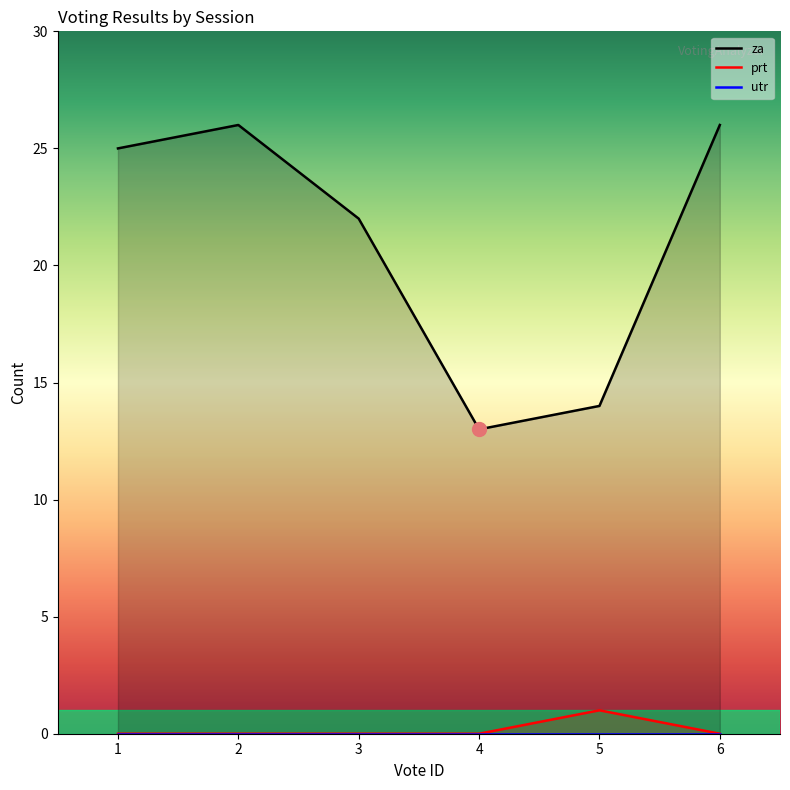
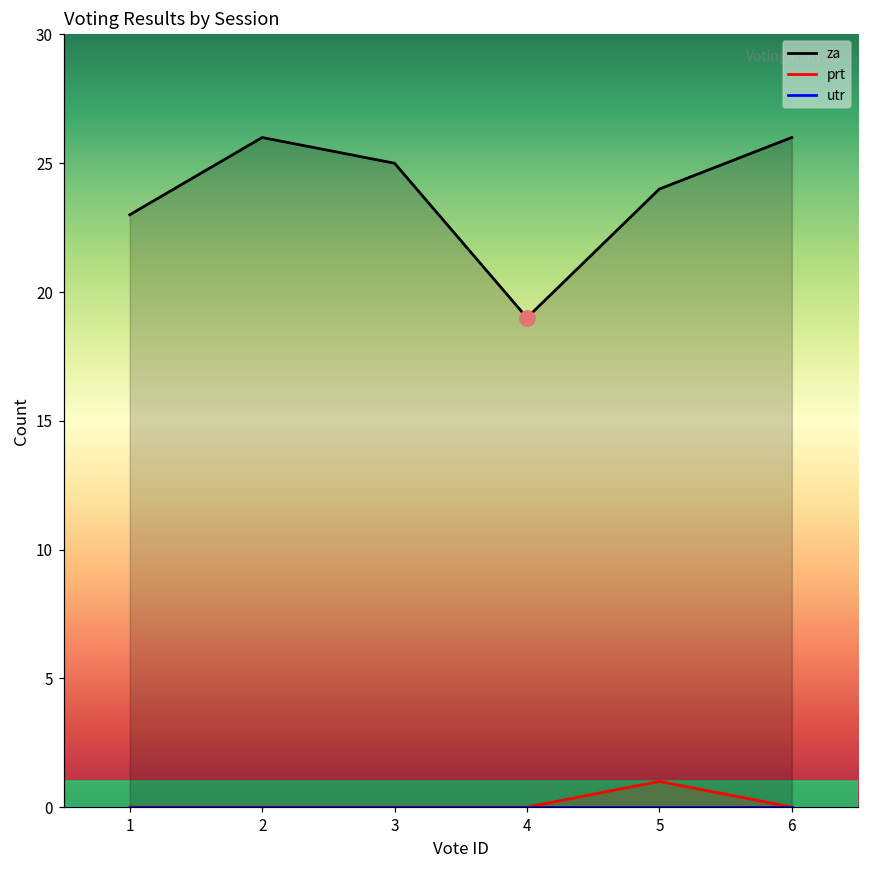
  {
    "za": {
-     "1": 25,
+     "1": 23,
      "2": 26,
-     "3": 22,
-     "4": 13,
-     "5": 14,
+     "3": 25,
+     "4": 19,
+     "5": 24,
      "6": 26
    }
  }
